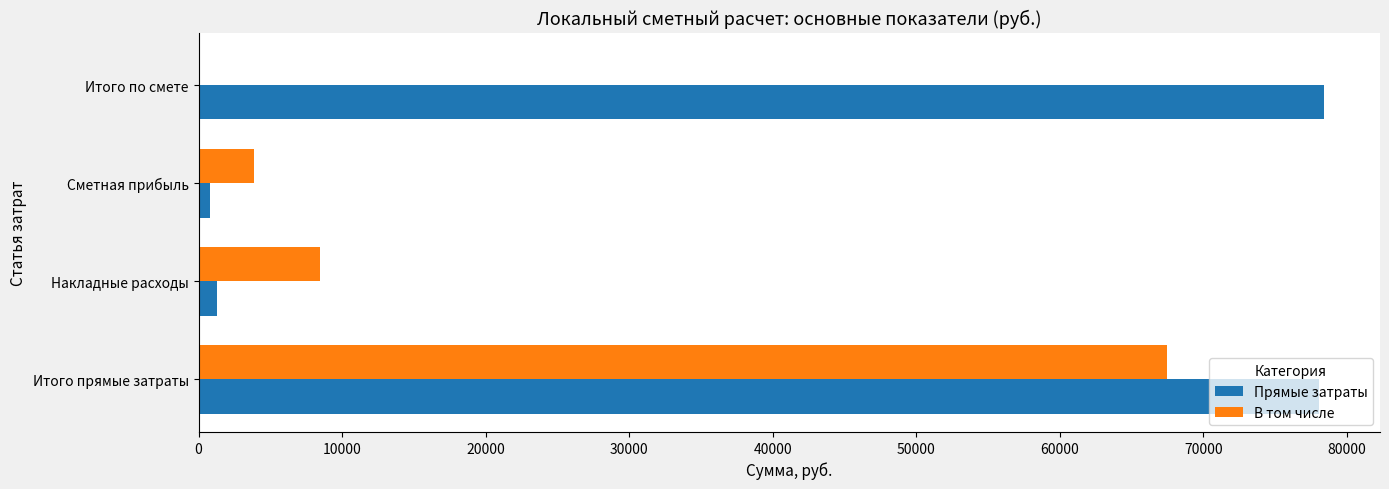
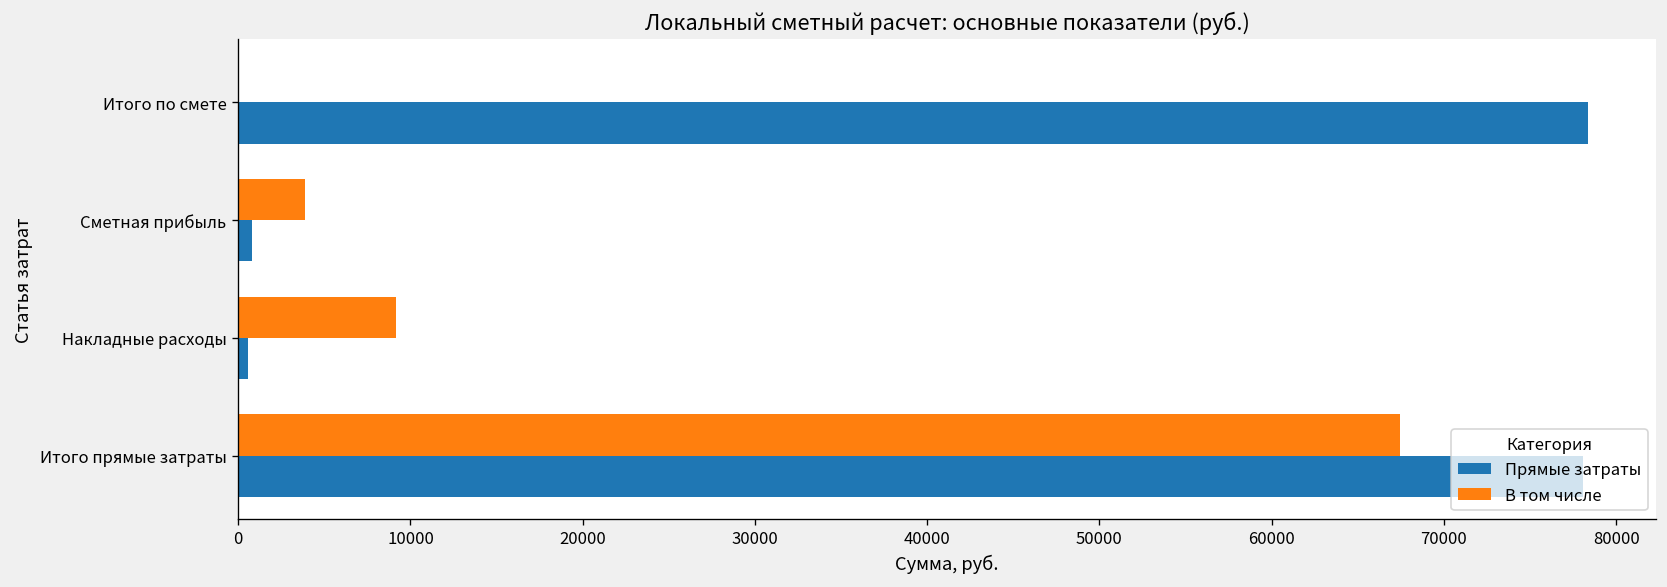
  {
    "Прямые затраты": {
      "Итого по смете": 78400,
      "Сметная прибыль": 800,
-     "Накладные расходы": 1300
+     "Накладные расходы": 600
    },
    "В том числе": {
      "Итого по смете": 0,
      "Сметная прибыль": 3900,
-     "Накладные расходы": 8500,
+     "Накладные расходы": 9100,
      "Итого прямые затраты": 67500
    }
  }
